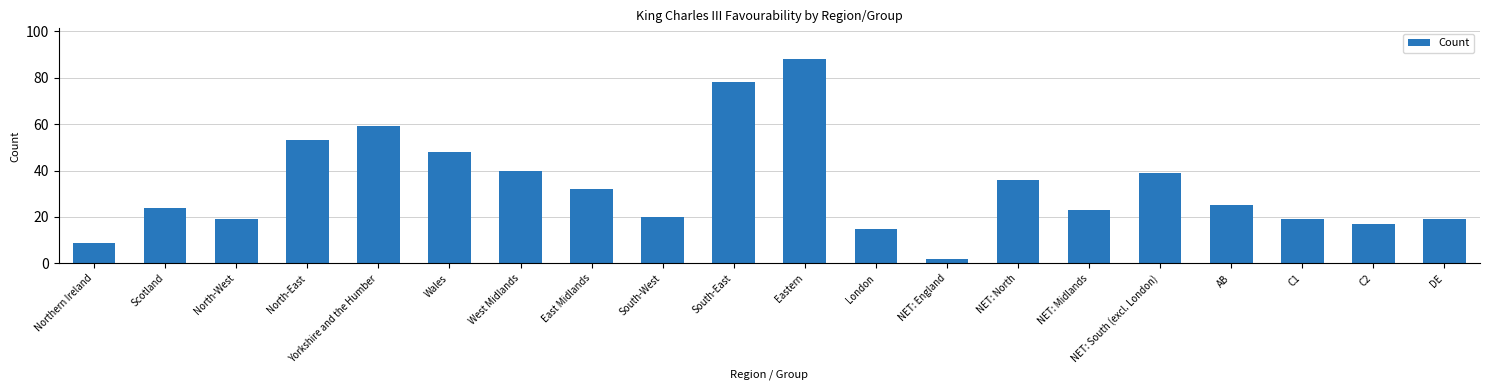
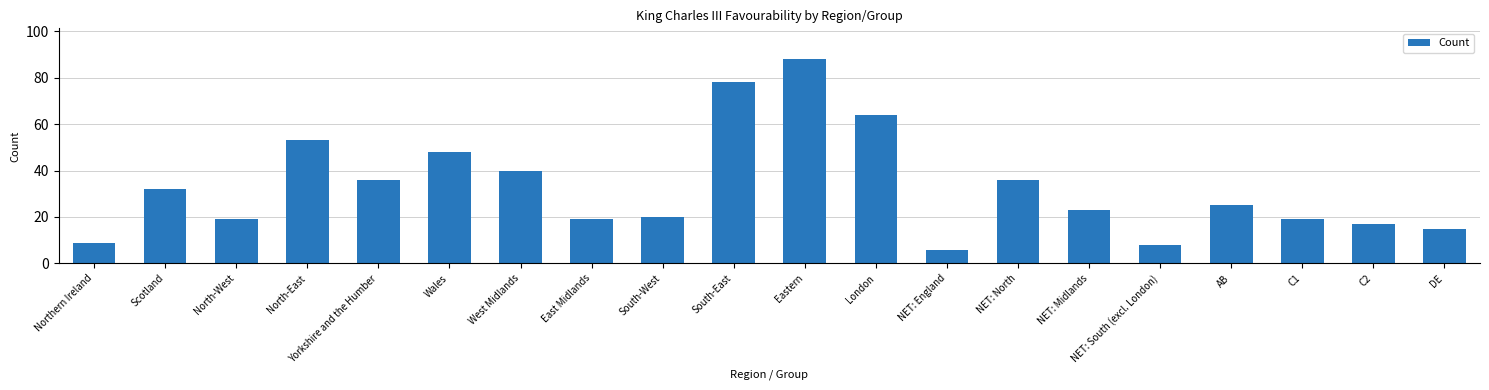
  {
    "Northern Ireland": 9,
-   "Scotland": 24,
+   "Scotland": 32,
    "North-West": 19,
    "North-East": 53,
-   "Yorkshire and the Humber": 59,
+   "Yorkshire and the Humber": 36,
    "Wales": 48,
    "West Midlands": 40,
-   "East Midlands": 32,
+   "East Midlands": 19,
    "South-West": 20,
    "South-East": 78,
    "Eastern": 88,
-   "London": 15,
-   "NET: England": 2,
+   "London": 64,
+   "NET: England": 6,
    "NET: North": 36,
    "NET: Midlands": 23,
-   "NET: South (excl. London)": 39,
+   "NET: South (excl. London)": 8,
    "AB": 25,
    "C1": 19,
    "C2": 17,
-   "DE": 19
+   "DE": 15
  }
